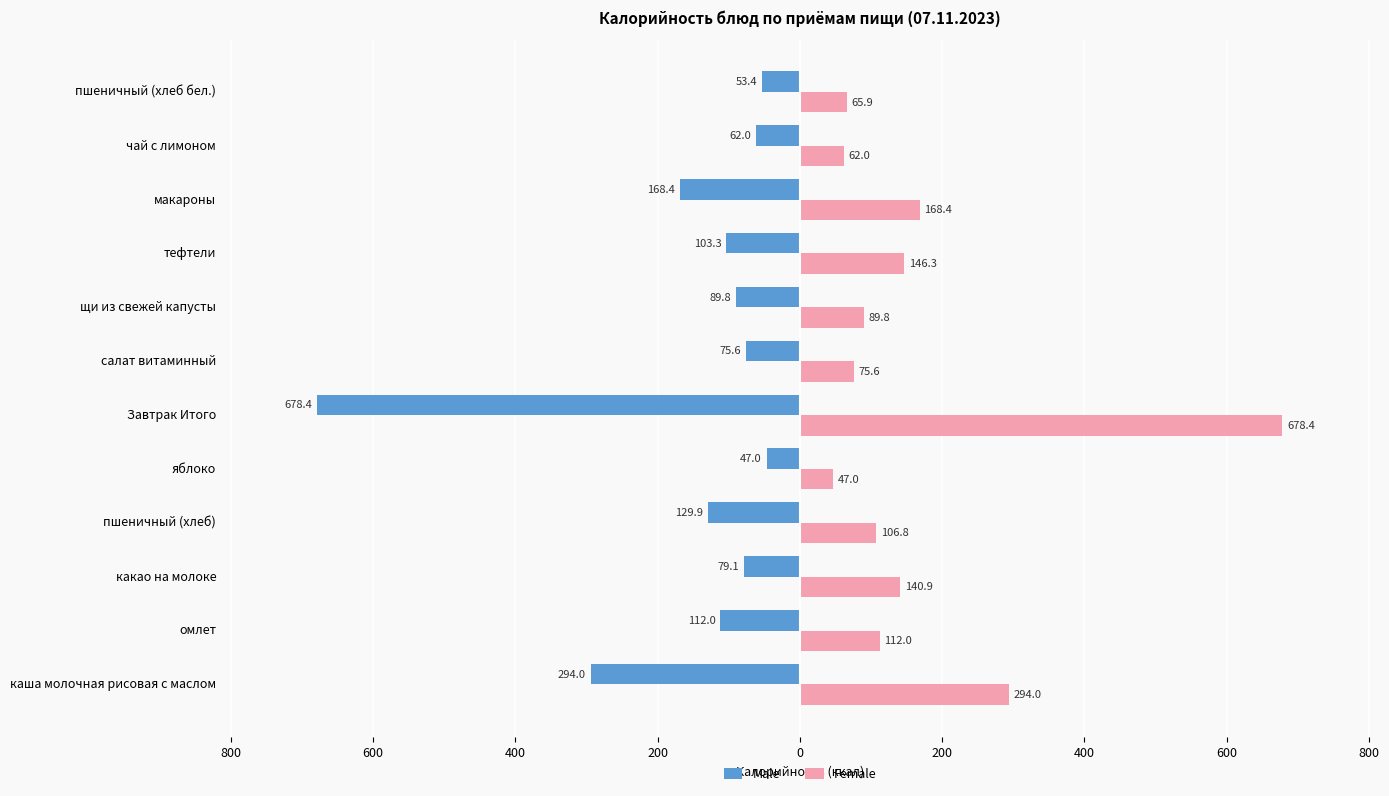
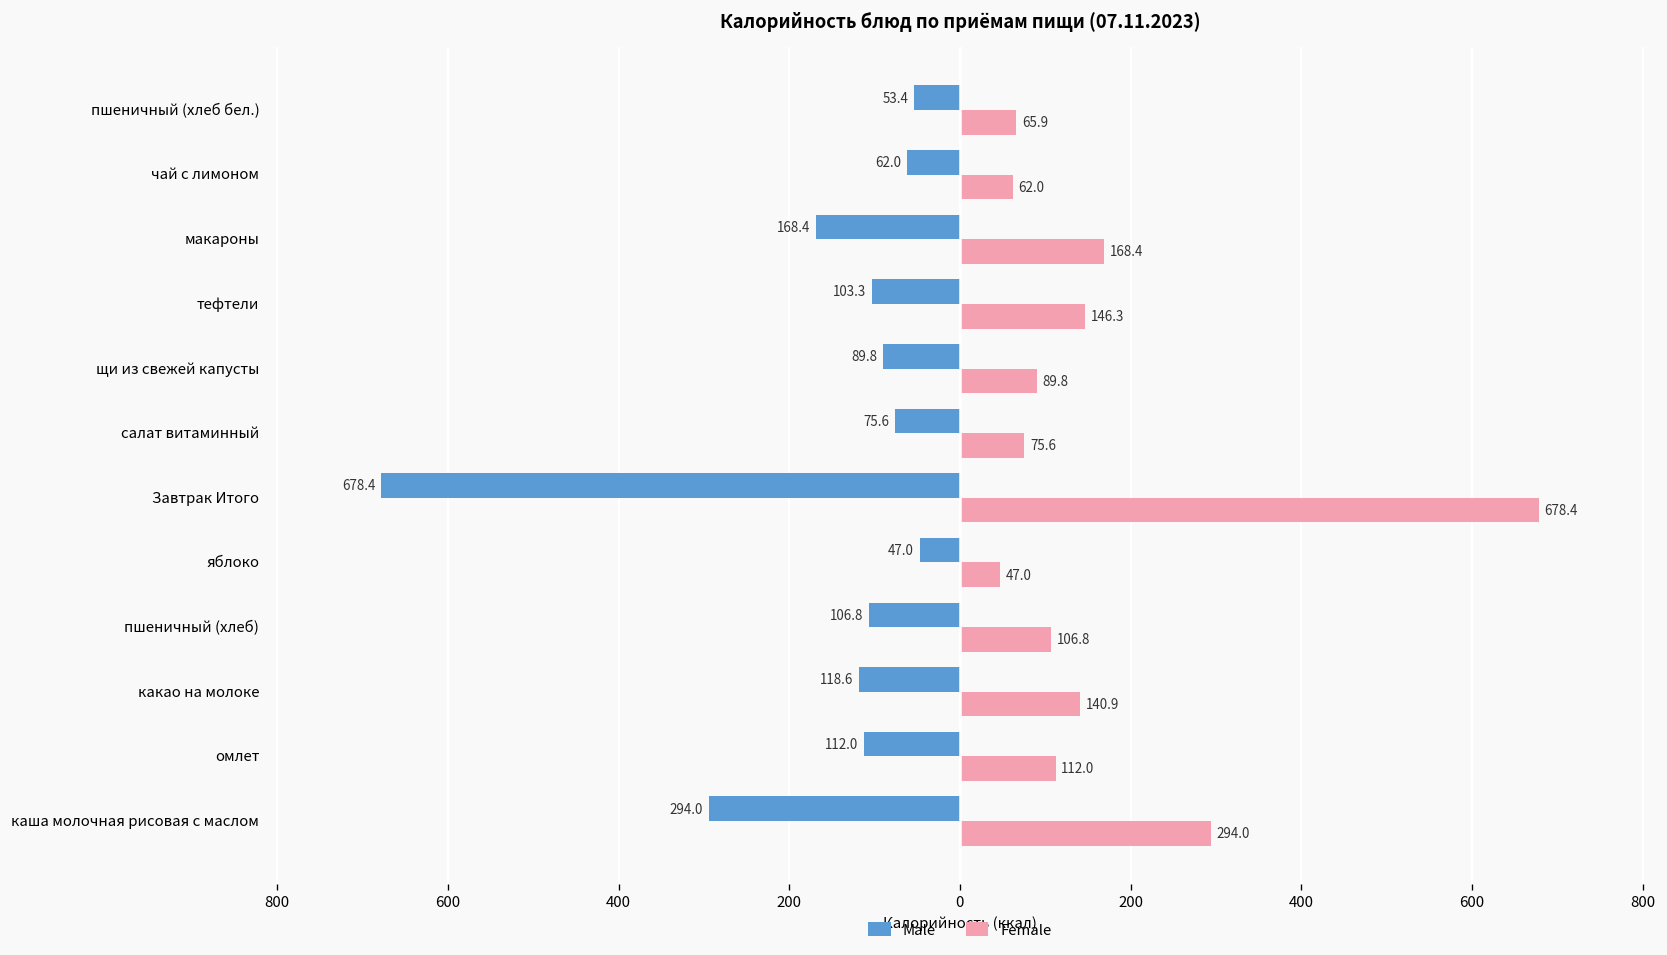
  {
    "Male": {
-     "пшеничный (хлеб)": 129.9,
-     "какао на молоке": 79.1
+     "пшеничный (хлеб)": 106.8,
+     "какао на молоке": 118.6
    },
    "Female": {
      "пшеничный (хлеб бел.)": 65.9,
      "чай с лимоном": 62.0,
      "макароны": 168.4,
      "тефтели": 146.3,
      "щи из свежей капусты": 89.8,
      "салат витаминный": 75.6,
      "Завтрак Итого": 678.4,
      "яблоко": 47.0,
      "пшеничный (хлеб)": 106.8,
      "какао на молоке": 140.9,
      "омлет": 112.0,
      "каша молочная рисовая с маслом": 294.0
    }
  }
